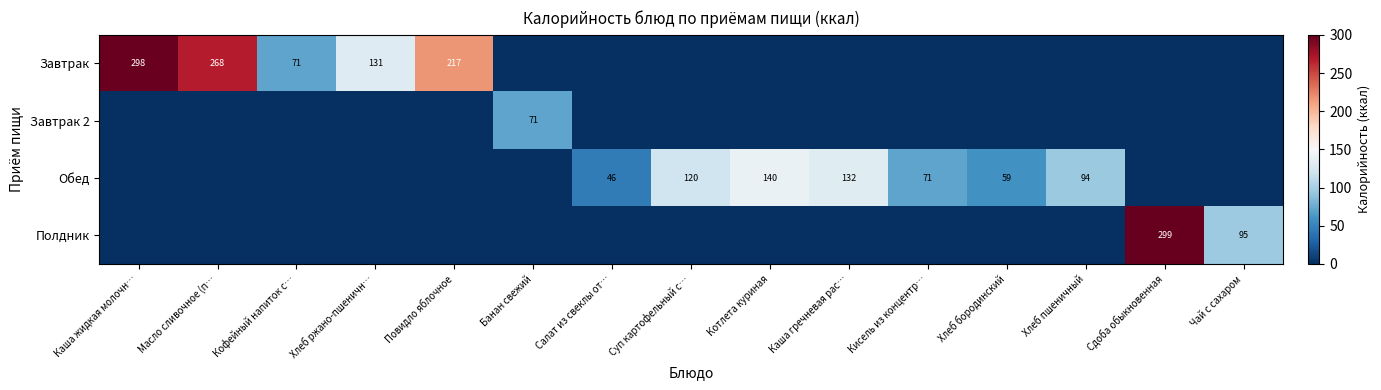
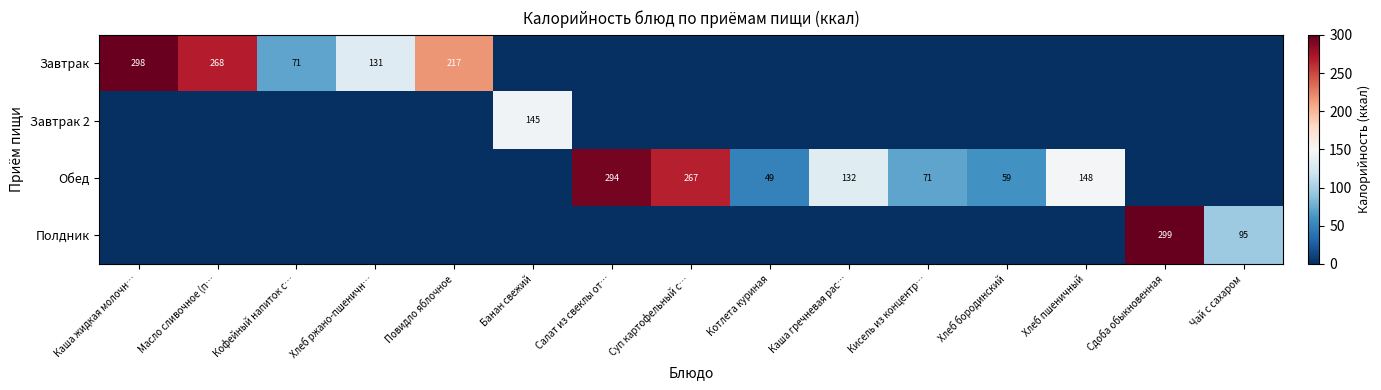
  {
    "Завтрак": {
      "Каша жидкая молочн…": 298,
      "Масло сливочное (п…": 268,
      "Кофейный напиток с…": 71,
      "Хлеб ржано-пшеничн…": 131,
      "Повидло яблочное": 217
    },
    "Завтрак 2": {
-     "Банан свежий": 71
+     "Банан свежий": 145
    },
    "Обед": {
-     "Салат из свеклы от…": 46,
-     "Суп картофельный с…": 120,
-     "Котлета куриная": 140,
+     "Салат из свеклы от…": 294,
+     "Суп картофельный с…": 267,
+     "Котлета куриная": 49,
      "Каша гречневая рас…": 132,
      "Кисель из концентр…": 71,
      "Хлеб бородинский": 59,
-     "Хлеб пшеничный": 94
+     "Хлеб пшеничный": 148
    },
    "Полдник": {
      "Сдоба обыкновенная": 299,
      "Чай с сахаром": 95
    }
  }
